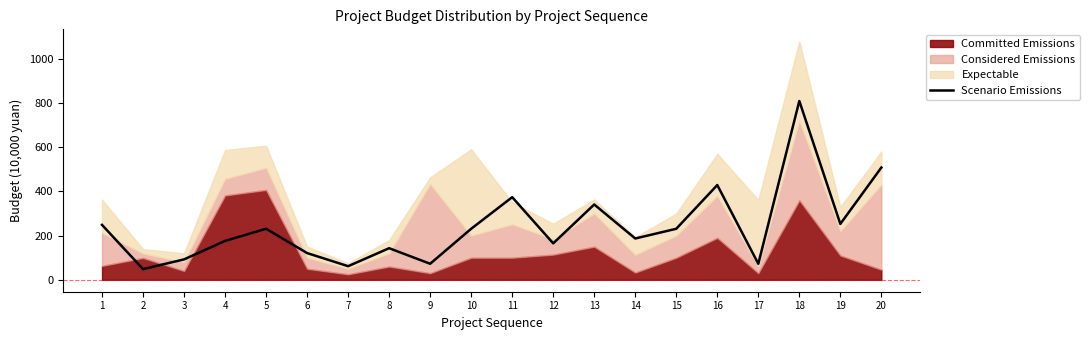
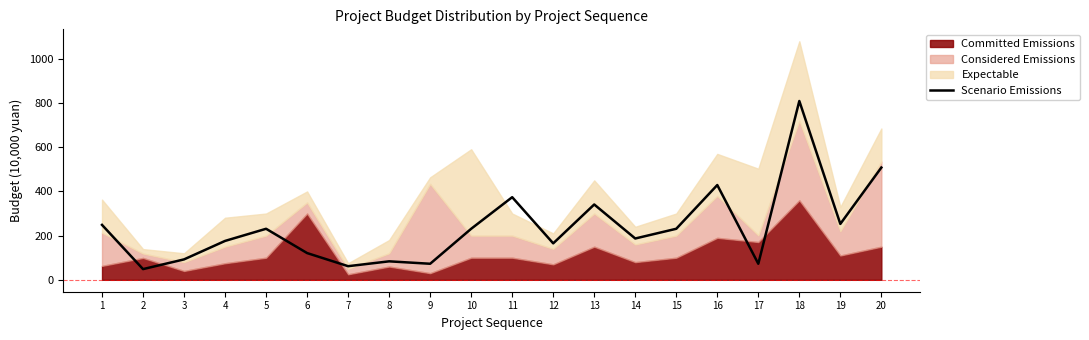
  {
    "Scenario Emissions": {
      "1": 250,
      "2": 50,
      "3": 90,
      "4": 180,
      "5": 230,
      "6": 120,
      "7": 60,
-     "8": 140,
+     "8": 80,
      "9": 70,
      "10": 230,
      "11": 370,
      "12": 170,
      "13": 340,
      "15": 230,
      "16": 430,
      "17": 70,
      "18": 810,
      "19": 250,
      "20": 510
    },
    "Committed Emissions": {
      "1": 60,
      "2": 100,
      "3": 40,
-     "4": 380,
-     "5": 410,
-     "6": 50,
+     "4": 80,
+     "5": 100,
+     "6": 300,
      "7": 30,
      "8": 60,
      "9": 30,
      "10": 100,
      "11": 100,
-     "12": 110,
+     "12": 70,
      "13": 150,
-     "14": 30,
+     "14": 80,
      "15": 100,
      "16": 190,
-     "17": 30,
+     "17": 170,
      "18": 360,
      "19": 110,
-     "20": 50
+     "20": 150
    },
    "Considered Emissions": {
      "1": 150,
      "2": 20,
      "3": 40,
      "4": 80,
      "5": 100,
      "6": 50,
      "7": 30,
      "8": 60,
      "9": 400,
      "10": 100,
-     "11": 150,
+     "11": 100,
      "12": 70,
      "13": 150,
      "14": 80,
      "15": 100,
      "16": 190,
      "17": 30,
      "18": 360,
      "19": 110,
      "20": 390
    },
    "Expectable": {
      "1": 150,
      "2": 20,
      "3": 40,
      "4": 130,
      "5": 100,
      "6": 50,
      "7": 30,
      "8": 60,
      "9": 30,
      "10": 390,
      "11": 100,
      "12": 70,
-     "13": 60,
+     "13": 150,
      "15": 100,
      "16": 190,
      "17": 300,
      "18": 360,
      "19": 110,
      "20": 150
    }
  }
